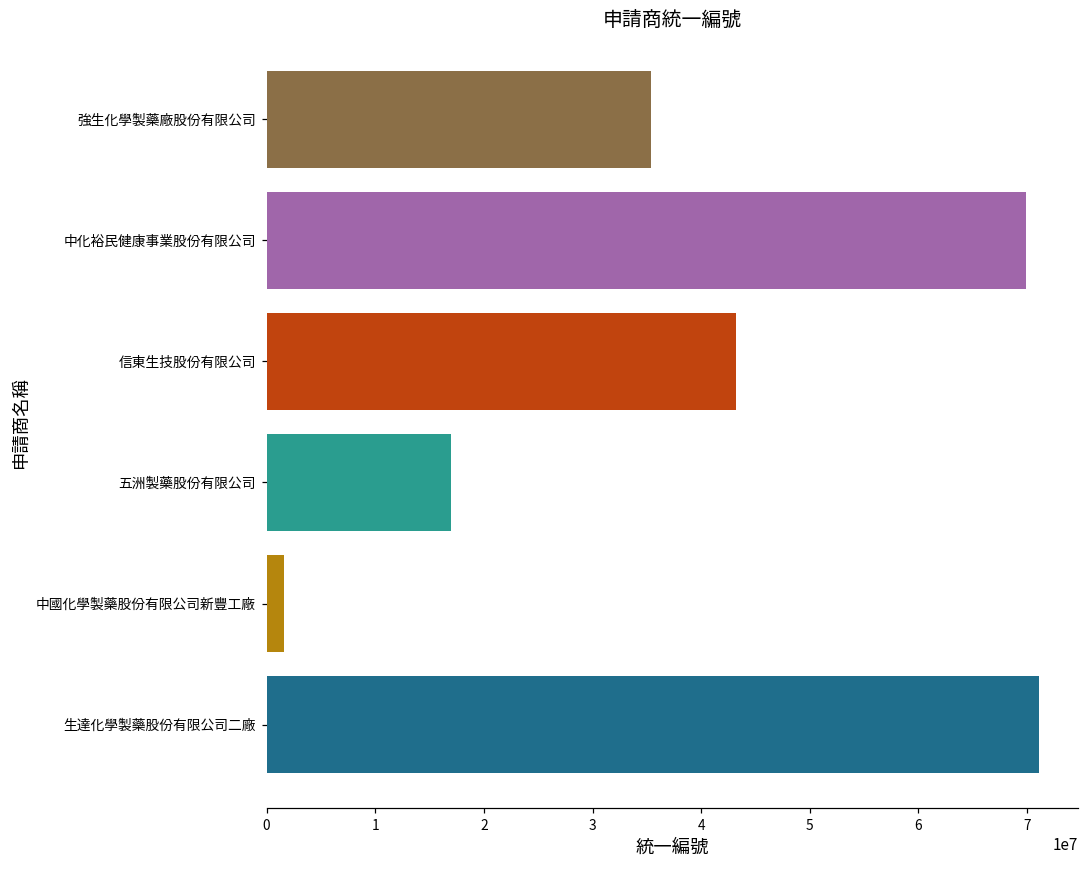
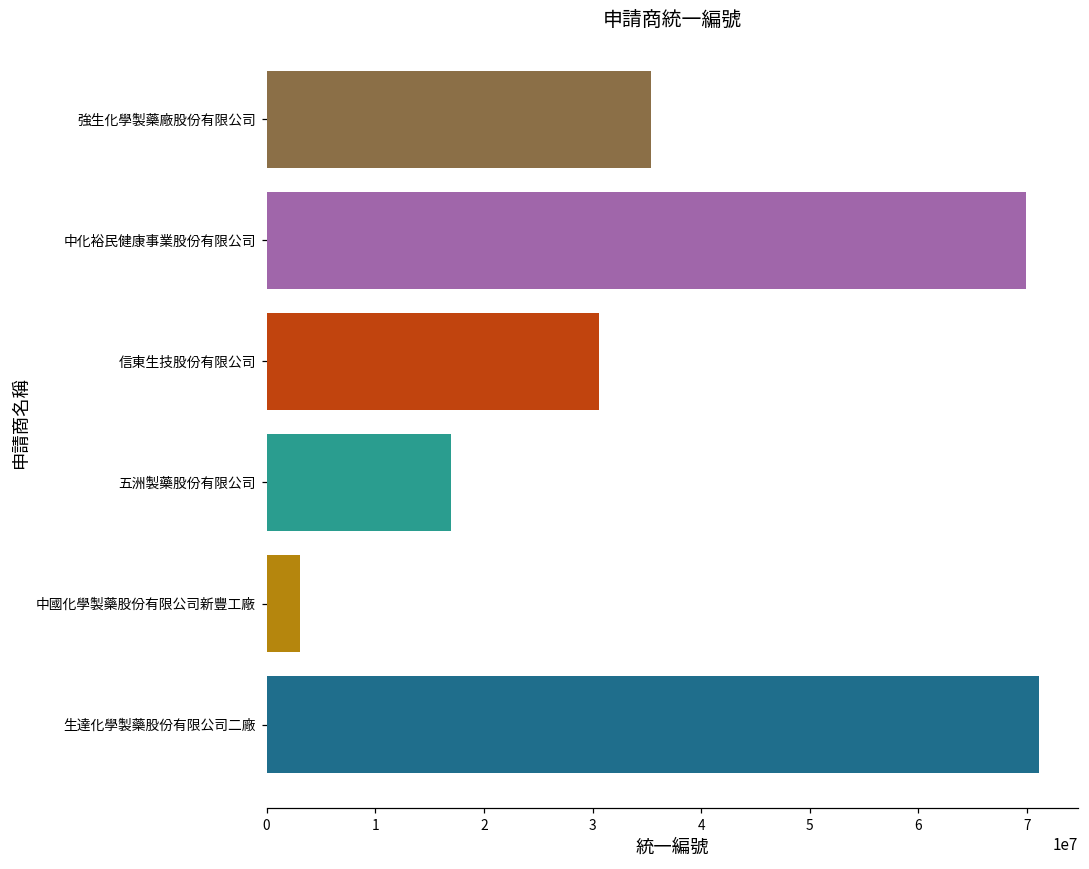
  {
    "強生化學製藥廠股份有限公司": 35000000,
    "中化裕民健康事業股份有限公司": 70000000,
-   "信東生技股份有限公司": 43000000,
+   "信東生技股份有限公司": 31000000,
    "五洲製藥股份有限公司": 17000000,
-   "中國化學製藥股份有限公司新豐工廠": 2000000,
+   "中國化學製藥股份有限公司新豐工廠": 3000000,
    "生達化學製藥股份有限公司二廠": 71000000
  }
